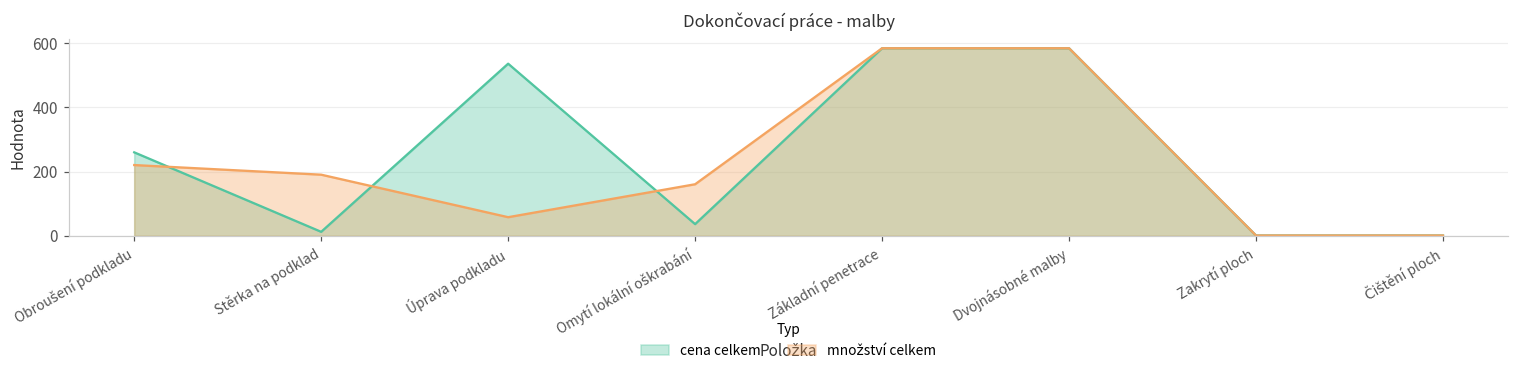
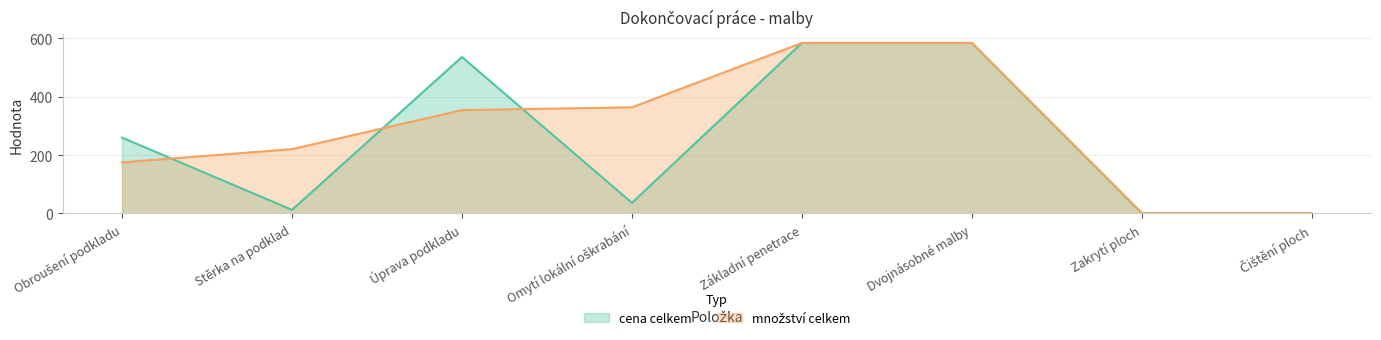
  {
    "cena celkem": {
      "Obroušení podkladu": 260,
      "Stěrka na podklad": 10,
      "Úprava podkladu": 540,
      "Omytí lokální oškrabání": 40
    },
    "množství celkem": {
-     "Obroušení podkladu": 220,
-     "Stěrka na podklad": 190,
-     "Úprava podkladu": 60,
-     "Omytí lokální oškrabání": 160
+     "Obroušení podkladu": 180,
+     "Stěrka na podklad": 220,
+     "Úprava podkladu": 350,
+     "Omytí lokální oškrabání": 360
    }
  }
